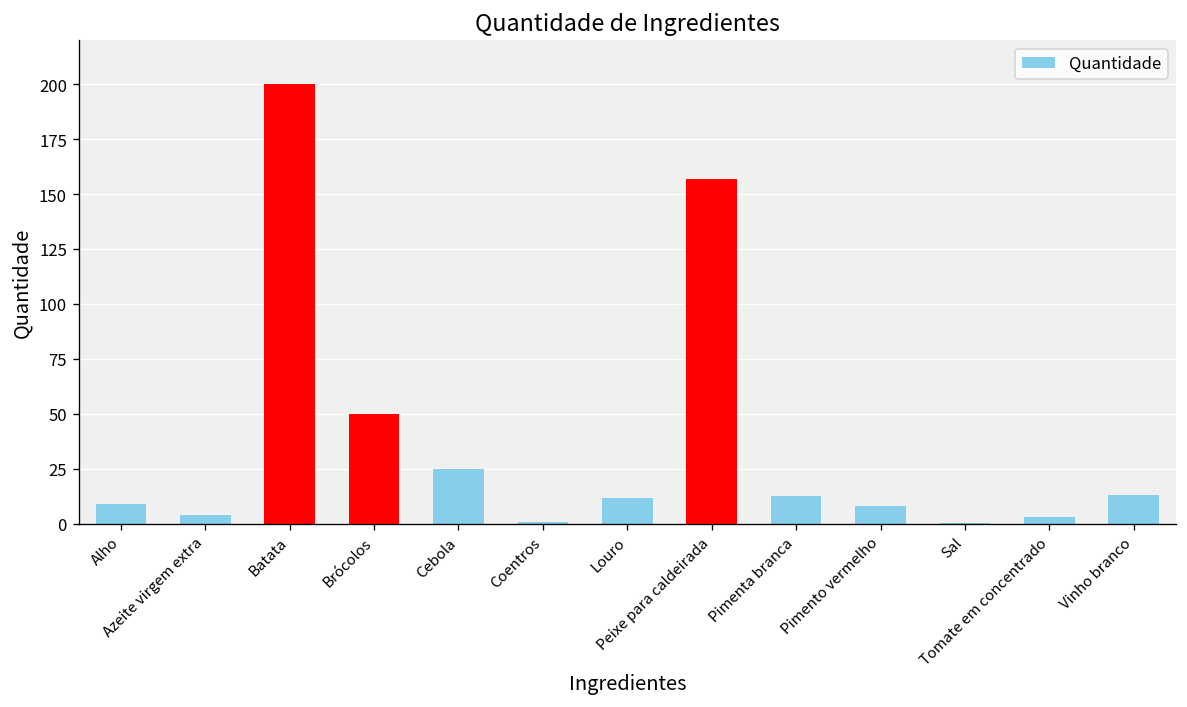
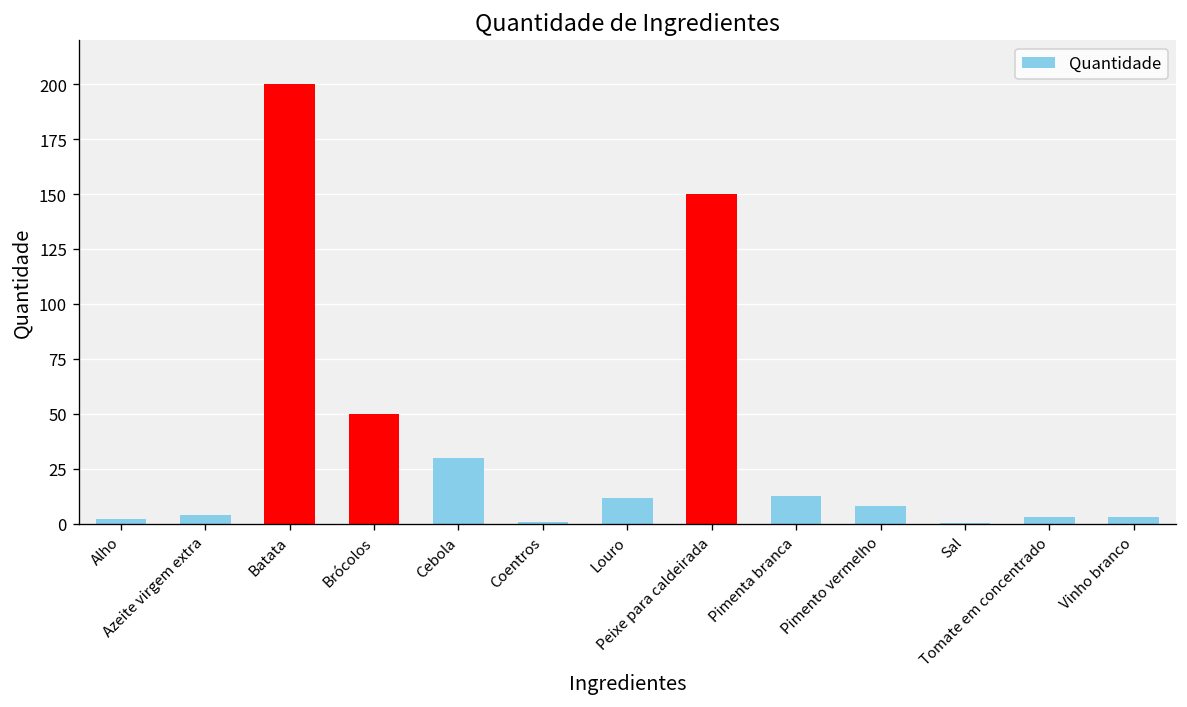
  {
-   "Alho": 9,
+   "Alho": 2,
    "Azeite virgem extra": 4,
    "Batata": 200,
    "Brócolos": 50,
-   "Cebola": 25,
+   "Cebola": 30,
    "Louro": 12,
-   "Peixe para caldeirada": 157,
+   "Peixe para caldeirada": 150,
    "Pimenta branca": 13,
    "Pimento vermelho": 8,
    "Tomate em concentrado": 3,
-   "Vinho branco": 13
+   "Vinho branco": 3
  }
